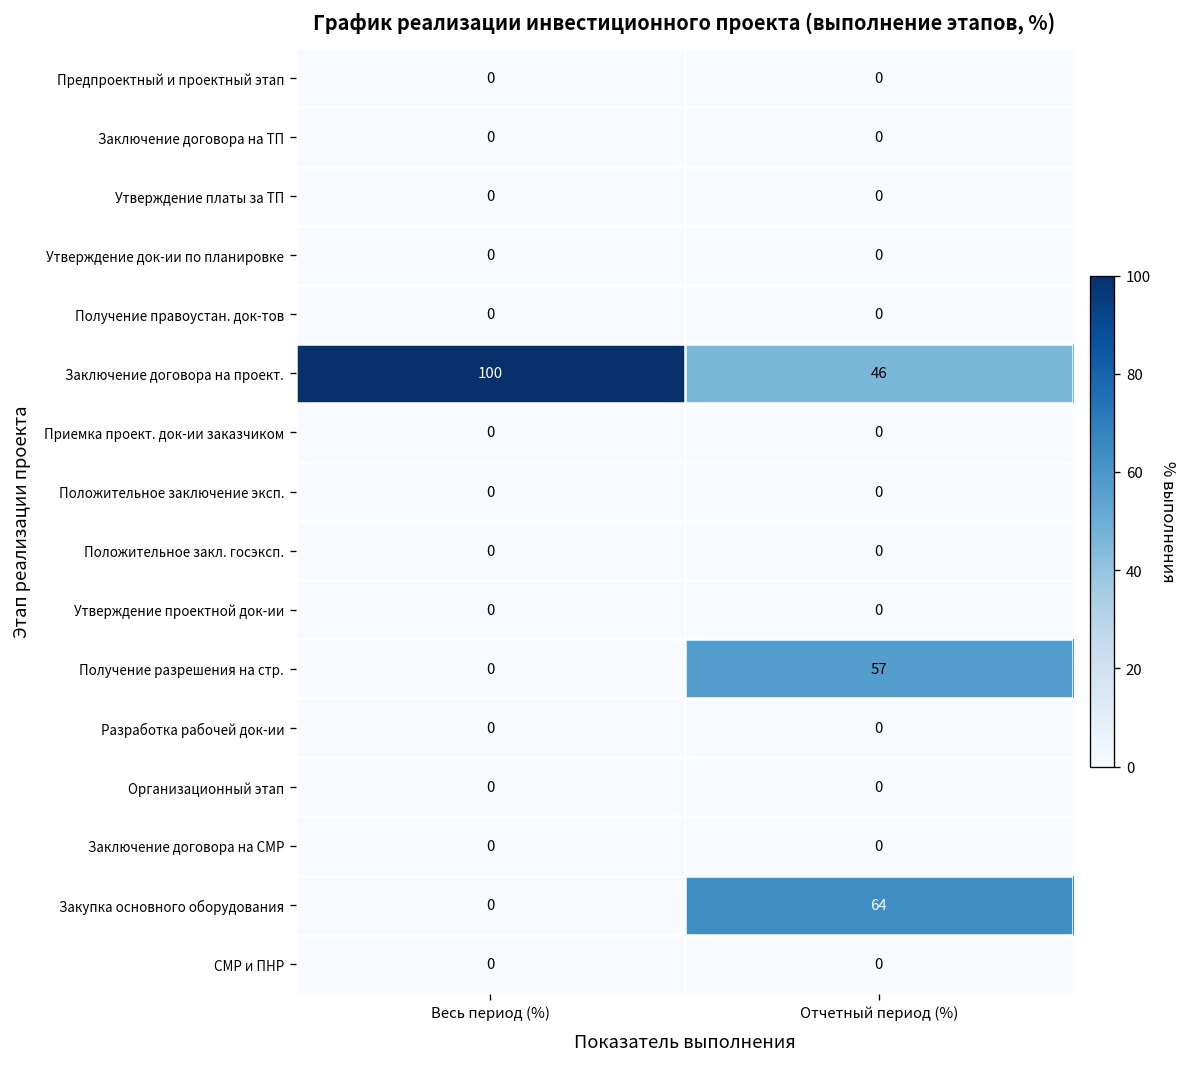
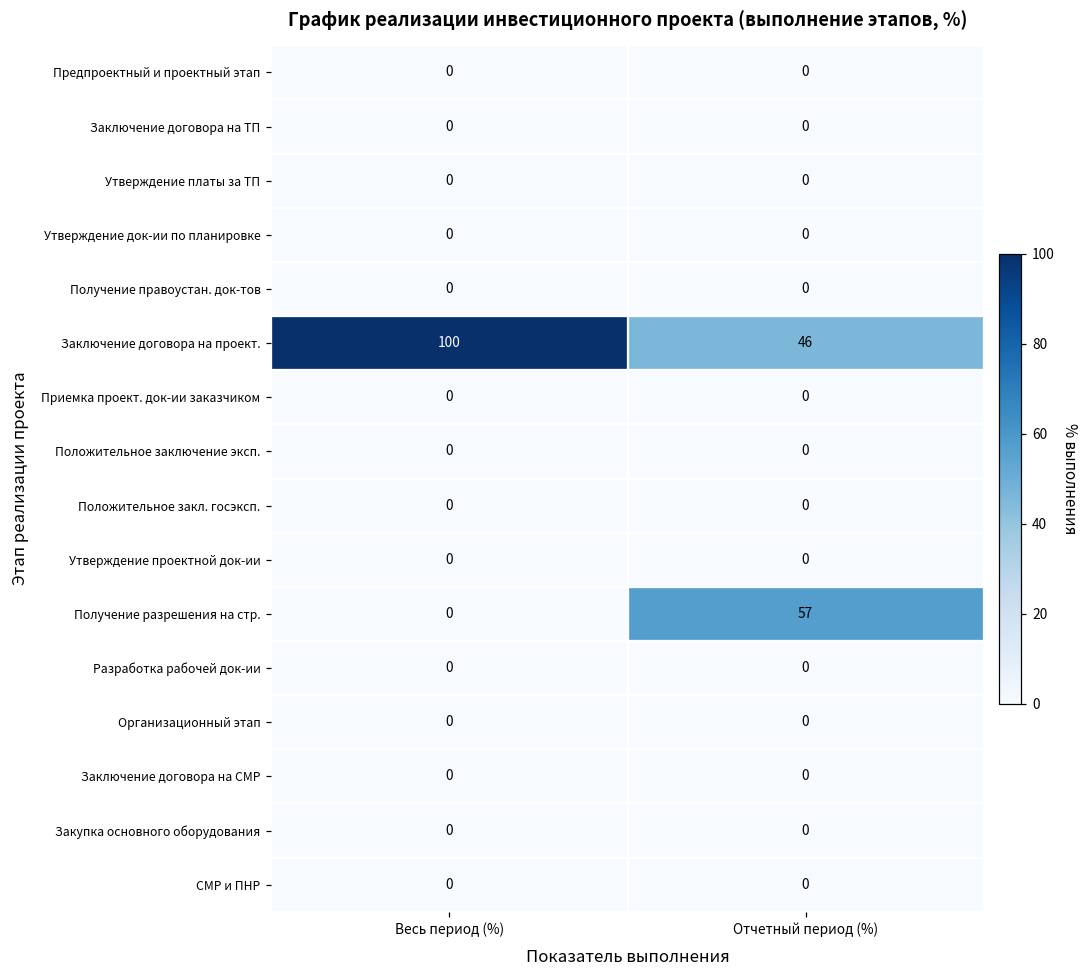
  {
    "Предпроектный и проектный этап": {
      "Весь период (%)": 0,
      "Отчетный период (%)": 0
    },
    "Заключение договора на ТП": {
      "Весь период (%)": 0,
      "Отчетный период (%)": 0
    },
    "Утверждение платы за ТП": {
      "Весь период (%)": 0,
      "Отчетный период (%)": 0
    },
    "Утверждение док-ии по планировке": {
      "Весь период (%)": 0,
      "Отчетный период (%)": 0
    },
    "Получение правоустан. док-тов": {
      "Весь период (%)": 0,
      "Отчетный период (%)": 0
    },
    "Заключение договора на проект.": {
      "Весь период (%)": 100,
      "Отчетный период (%)": 46
    },
    "Приемка проект. док-ии заказчиком": {
      "Весь период (%)": 0,
      "Отчетный период (%)": 0
    },
    "Положительное заключение эксп.": {
      "Весь период (%)": 0,
      "Отчетный период (%)": 0
    },
    "Положительное закл. госэксп.": {
      "Весь период (%)": 0,
      "Отчетный период (%)": 0
    },
    "Утверждение проектной док-ии": {
      "Весь период (%)": 0,
      "Отчетный период (%)": 0
    },
    "Получение разрешения на стр.": {
      "Весь период (%)": 0,
      "Отчетный период (%)": 57
    },
    "Разработка рабочей док-ии": {
      "Весь период (%)": 0,
      "Отчетный период (%)": 0
    },
    "Организационный этап": {
      "Весь период (%)": 0,
      "Отчетный период (%)": 0
    },
    "Заключение договора на СМР": {
      "Весь период (%)": 0,
      "Отчетный период (%)": 0
    },
    "Закупка основного оборудования": {
      "Весь период (%)": 0,
-     "Отчетный период (%)": 64
+     "Отчетный период (%)": 0
    },
    "СМР и ПНР": {
      "Весь период (%)": 0,
      "Отчетный период (%)": 0
    }
  }
